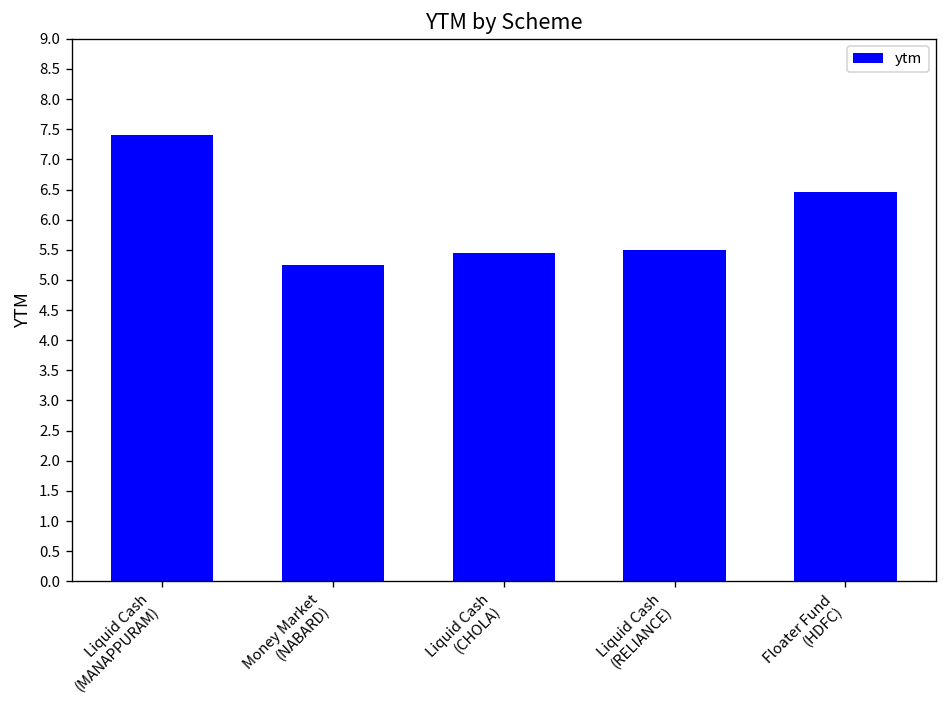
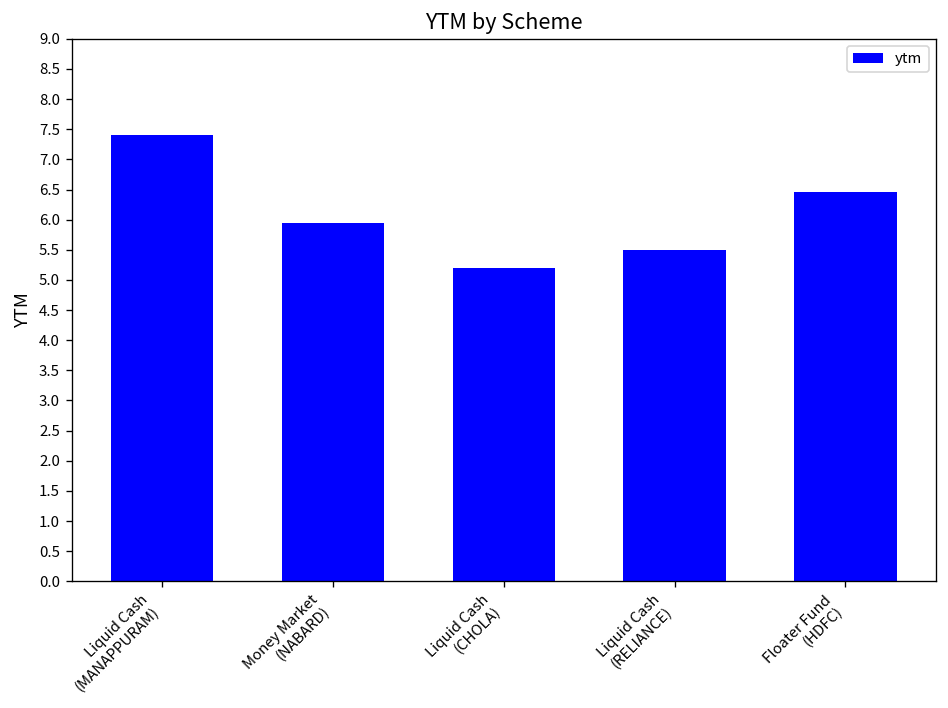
  {
    "Liquid Cash (MANAPPURAM)": 7.4,
-   "Money Market (NABARD)": 5.2,
-   "Liquid Cash (CHOLA)": 5.4,
+   "Money Market (NABARD)": 5.9,
+   "Liquid Cash (CHOLA)": 5.2,
    "Liquid Cash (RELIANCE)": 5.5,
    "Floater Fund (HDFC)": 6.5
  }
